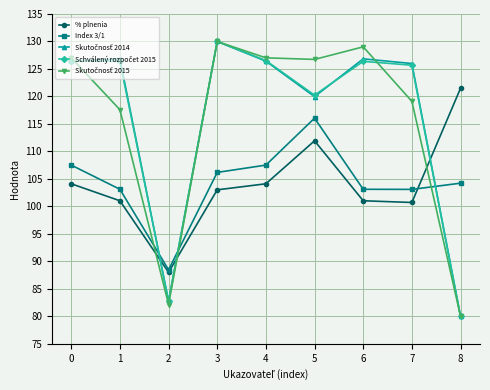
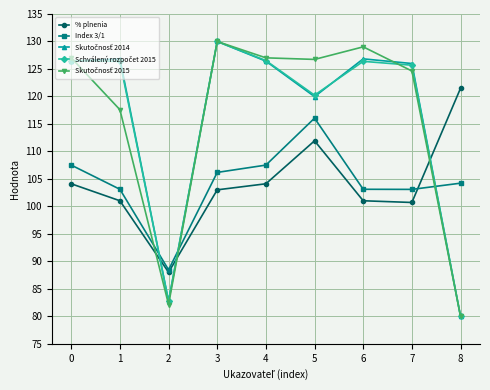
  {
    "Skutočnosť 2015": {
      "1": 118,
      "2": 82,
      "4": 127,
      "5": 127,
      "6": 129,
-     "7": 119
+     "7": 125
    }
  }
